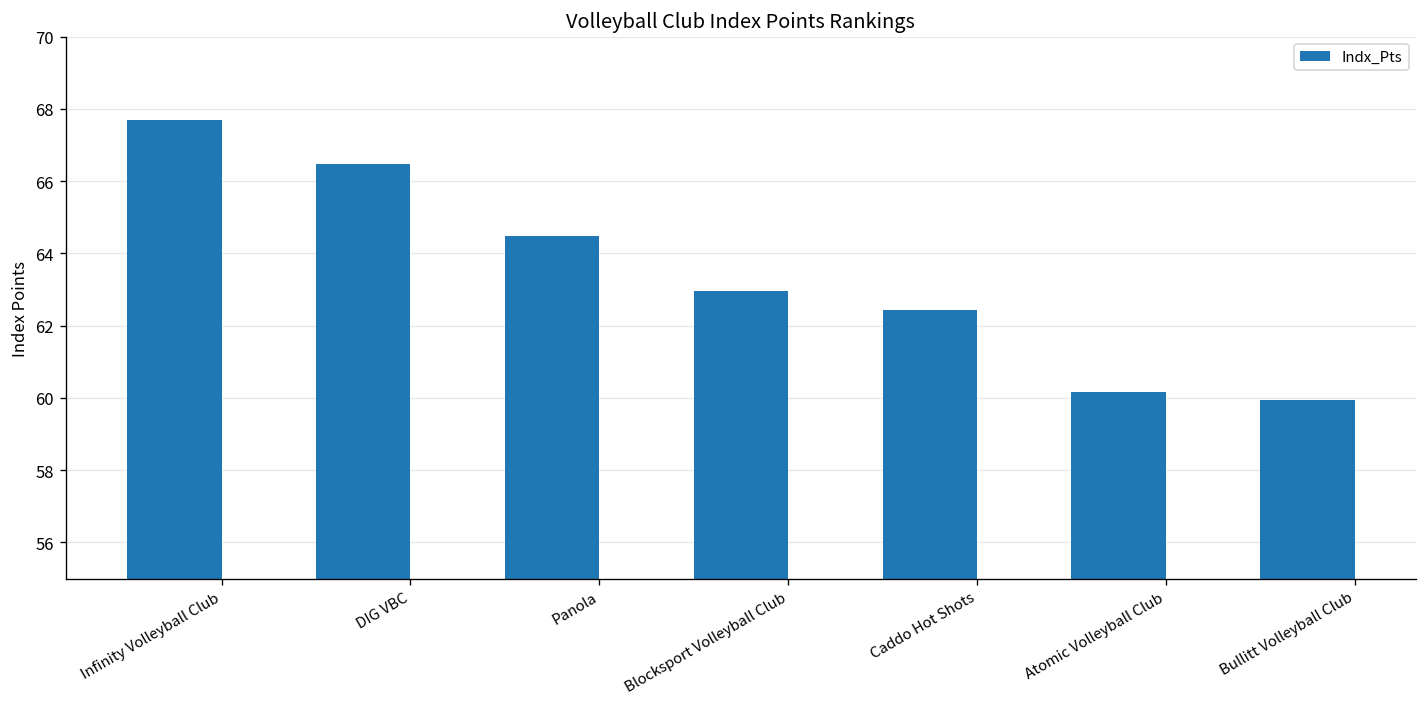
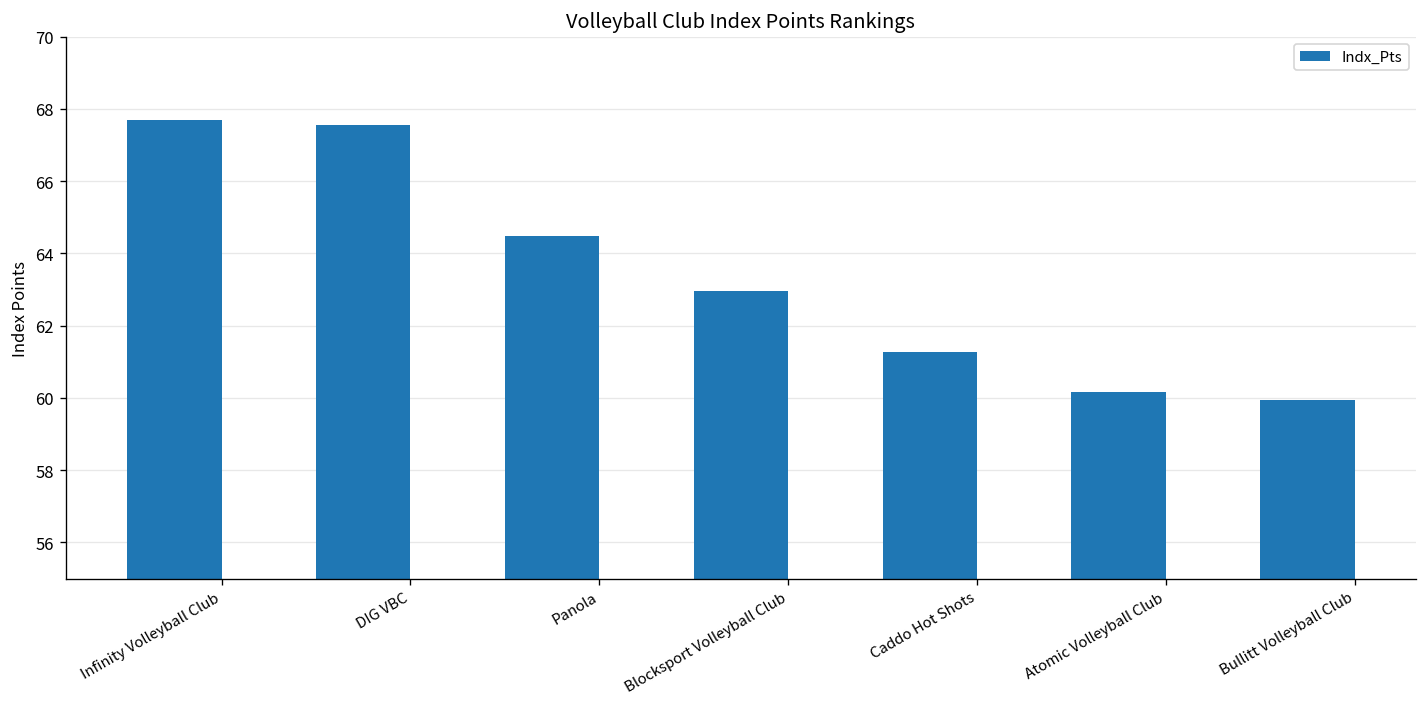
  {
    "Infinity Volleyball Club": 67.7,
-   "DIG VBC": 66.5,
+   "DIG VBC": 67.6,
    "Panola": 64.5,
    "Blocksport Volleyball Club": 63.0,
-   "Caddo Hot Shots": 62.4,
+   "Caddo Hot Shots": 61.3,
    "Atomic Volleyball Club": 60.2,
    "Bullitt Volleyball Club": 59.9
  }
